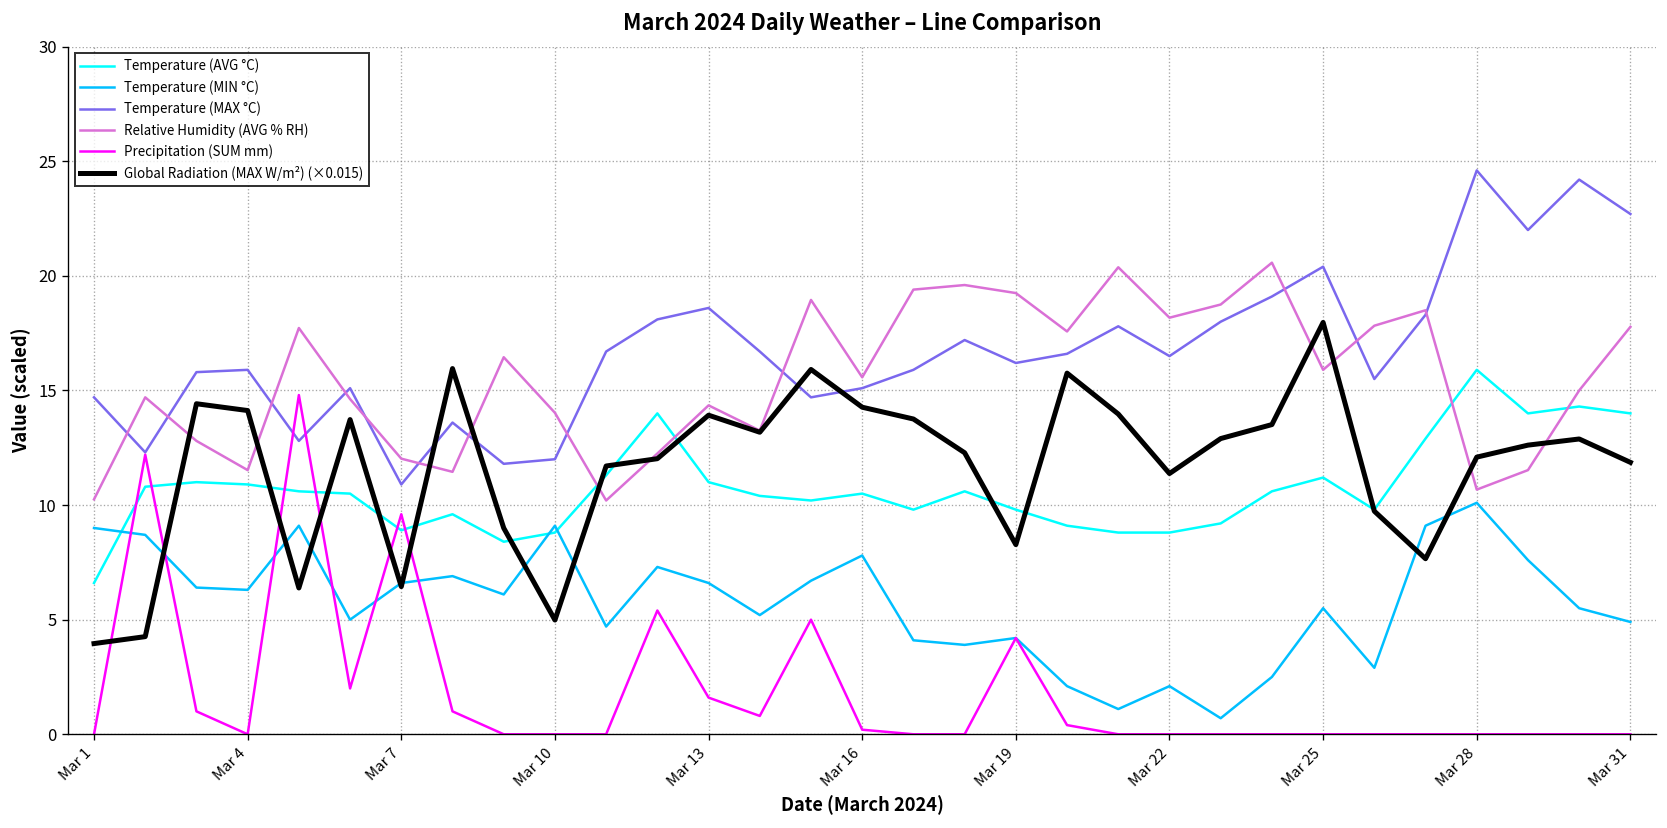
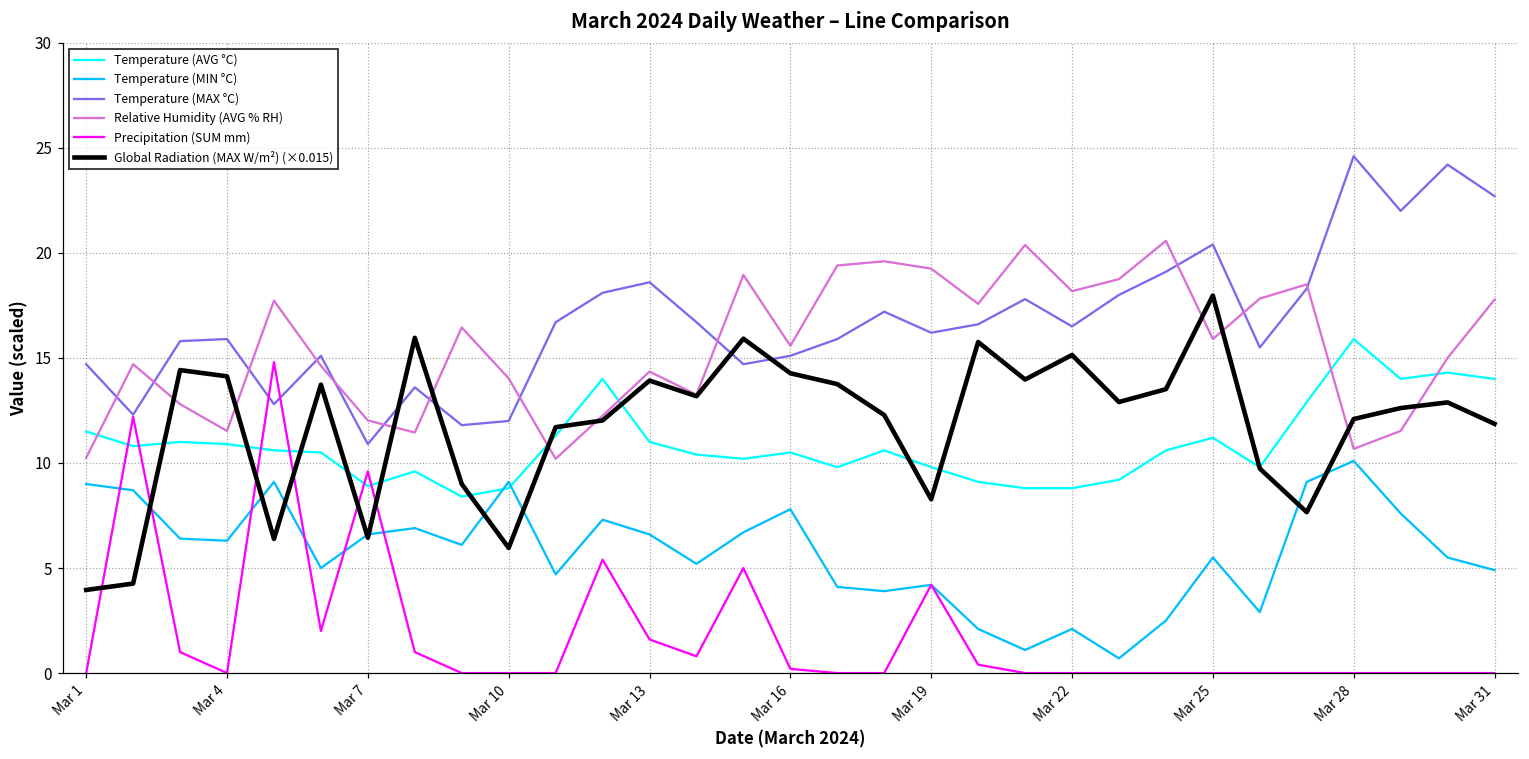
  {
    "Temperature (AVG °C)": {
-     "Mar 1": 6.6,
+     "Mar 1": 11.5,
      "Mar 4": 10.9,
      "Mar 7": 8.9,
      "Mar 10": 8.8,
      "Mar 13": 11.0,
      "Mar 16": 10.5,
      "Mar 19": 9.8,
      "Mar 22": 8.8,
      "Mar 25": 11.2,
      "Mar 28": 15.9,
      "Mar 31": 14.0
    },
    "Temperature (MIN °C)": {
      "Mar 1": 9.0,
      "Mar 4": 6.3,
      "Mar 7": 6.6,
      "Mar 10": 9.1,
      "Mar 13": 6.6,
      "Mar 16": 7.8,
      "Mar 22": 2.1,
      "Mar 25": 5.5,
      "Mar 28": 10.1,
      "Mar 31": 4.9
    },
    "Temperature (MAX °C)": {
      "Mar 1": 14.7,
      "Mar 4": 15.9,
      "Mar 7": 10.9,
      "Mar 10": 12.0,
      "Mar 13": 18.6,
      "Mar 16": 15.1,
      "Mar 19": 16.2,
      "Mar 22": 16.5,
      "Mar 25": 20.4,
      "Mar 28": 24.6,
      "Mar 31": 22.7
    },
    "Relative Humidity (AVG % RH)": {
      "Mar 1": 10.3,
      "Mar 4": 11.5,
      "Mar 7": 12.0,
      "Mar 10": 14.0,
      "Mar 13": 14.4,
      "Mar 16": 15.6,
      "Mar 19": 19.3,
      "Mar 22": 18.2,
      "Mar 25": 15.9,
      "Mar 28": 10.7,
      "Mar 31": 17.8
    },
    "Precipitation (SUM mm)": {
      "Mar 1": 0.0,
      "Mar 4": 0.0,
      "Mar 7": 9.6,
      "Mar 10": 0.0,
      "Mar 13": 1.6,
      "Mar 16": 0.2,
      "Mar 22": 0.0,
      "Mar 25": 0.0,
      "Mar 28": 0.0,
      "Mar 31": 0.0
    },
    "Global Radiation (MAX W/m²) (×0.015)": {
      "Mar 1": 4.0,
      "Mar 4": 14.1,
      "Mar 7": 6.4,
-     "Mar 10": 5.0,
+     "Mar 10": 6.0,
      "Mar 13": 13.9,
      "Mar 16": 14.3,
      "Mar 19": 8.3,
-     "Mar 22": 11.4,
+     "Mar 22": 15.1,
      "Mar 25": 18.0,
      "Mar 28": 12.1,
      "Mar 31": 11.9
    }
  }
